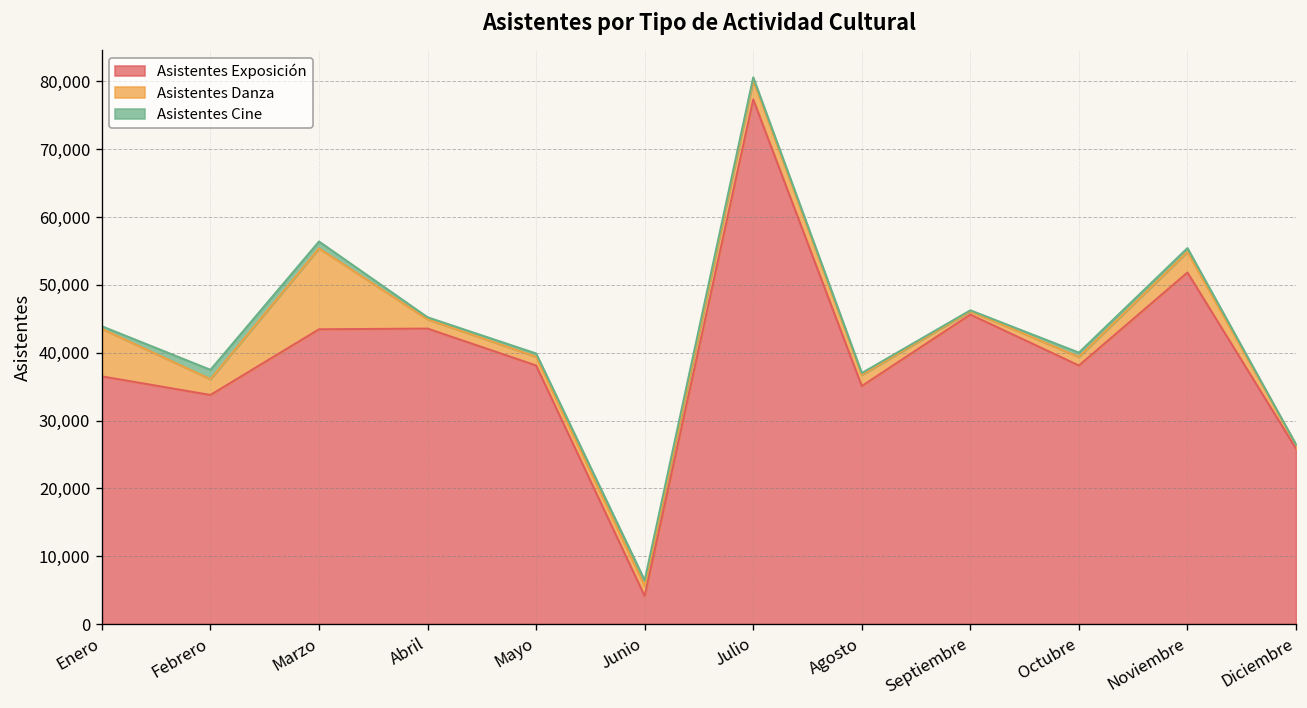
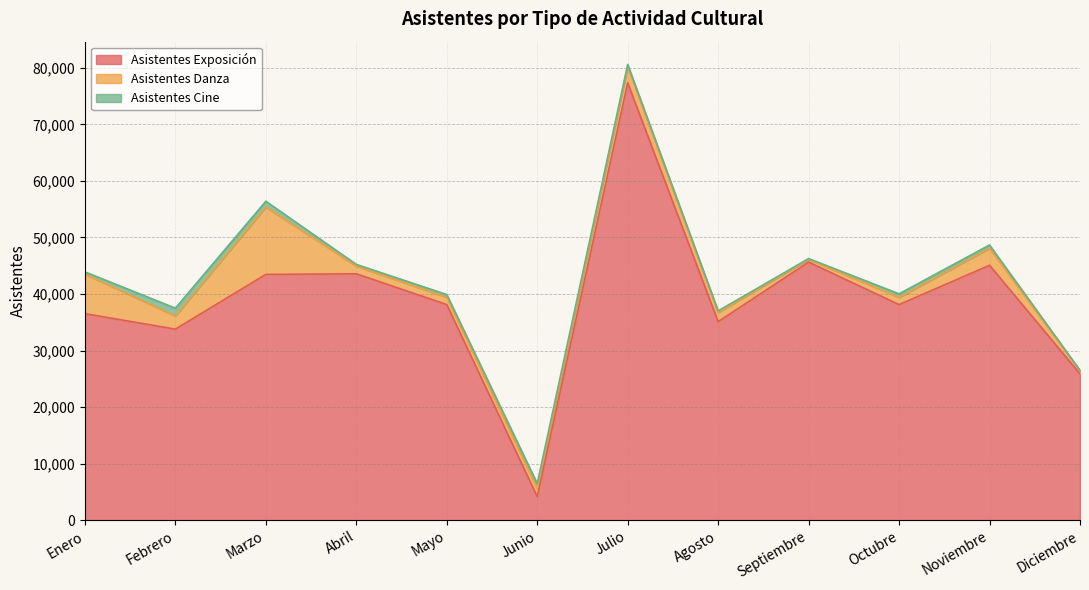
  {
    "Asistentes Exposición": {
      "Enero": "37,000",
      "Febrero": "34,000",
      "Marzo": "43,000",
      "Abril": "44,000",
      "Mayo": "38,000",
      "Junio": "4,000",
      "Julio": "77,000",
      "Agosto": "35,000",
      "Septiembre": "46,000",
      "Octubre": "38,000",
-     "Noviembre": "52,000",
+     "Noviembre": "45,000",
      "Diciembre": "26,000"
    },
    "Asistentes Danza": {
      "Febrero": "2,000",
      "Marzo": "12,000",
      "Mayo": "1,000",
      "Junio": "1,000",
      "Octubre": "1,000",
      "Noviembre": "3,000"
    },
    "Asistentes Cine": {
      "Febrero": "1,000",
      "Marzo": "1,000",
      "Mayo": "0",
      "Junio": "1,000",
      "Octubre": "1,000",
      "Noviembre": "1,000"
    }
  }
